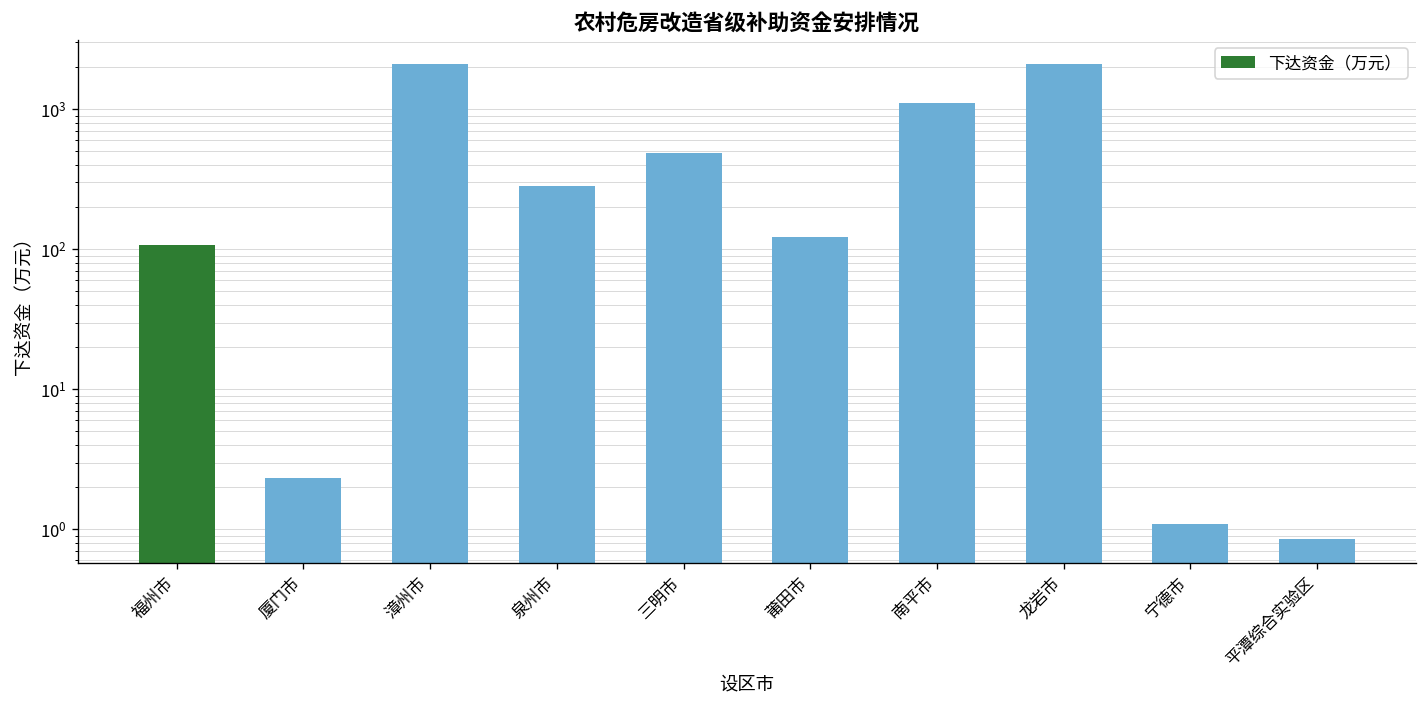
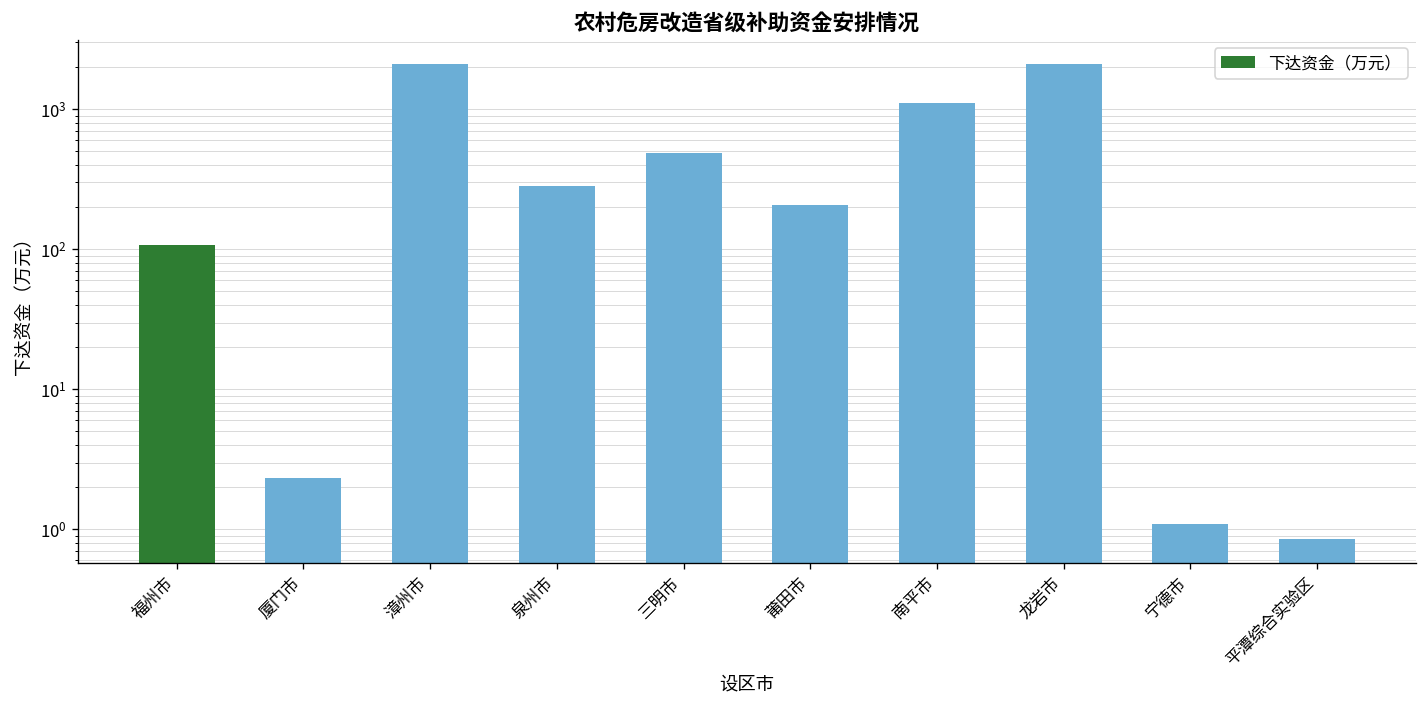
  {
    "福州市": 110,
    "厦门市": 2.3,
    "漳州市": 2100,
    "泉州市": 280,
    "三明市": 480,
-   "莆田市": 120,
+   "莆田市": 210,
    "南平市": 1100,
    "龙岩市": 2100,
    "宁德市": 1.1,
    "平潭综合实验区": 0.9
  }
